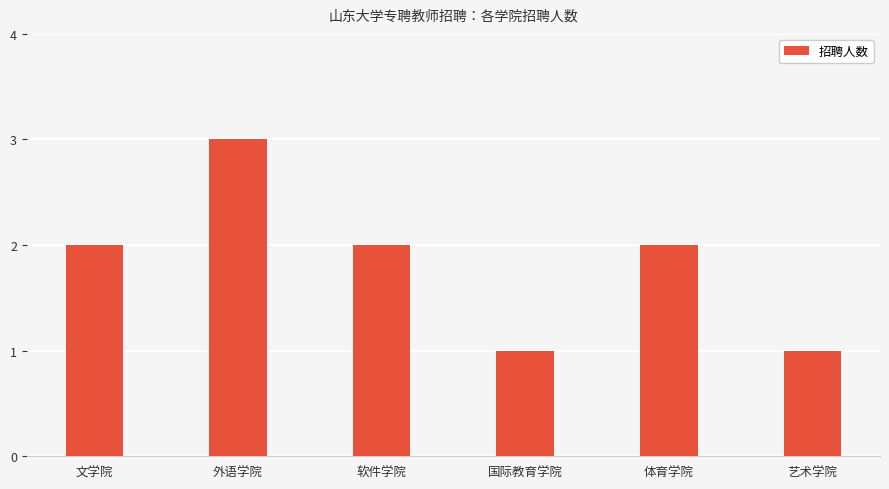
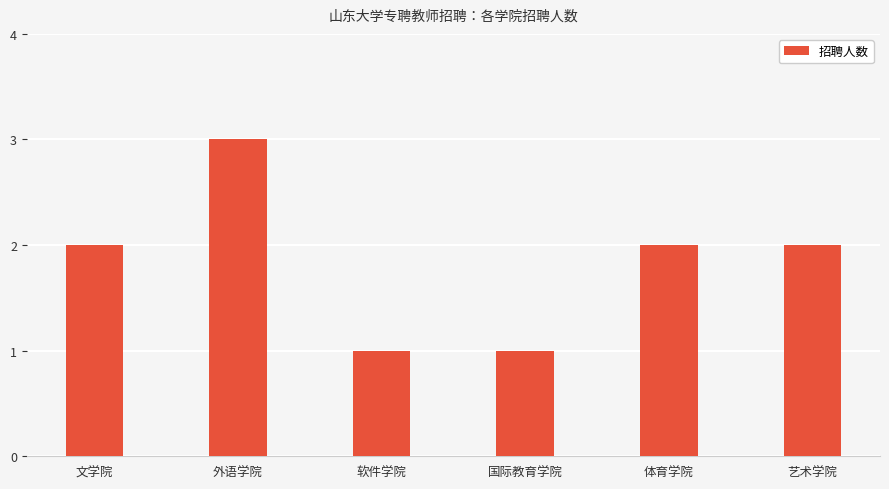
  {
    "文学院": 2,
    "外语学院": 3,
-   "软件学院": 2,
+   "软件学院": 1,
    "国际教育学院": 1,
    "体育学院": 2,
-   "艺术学院": 1
+   "艺术学院": 2
  }
